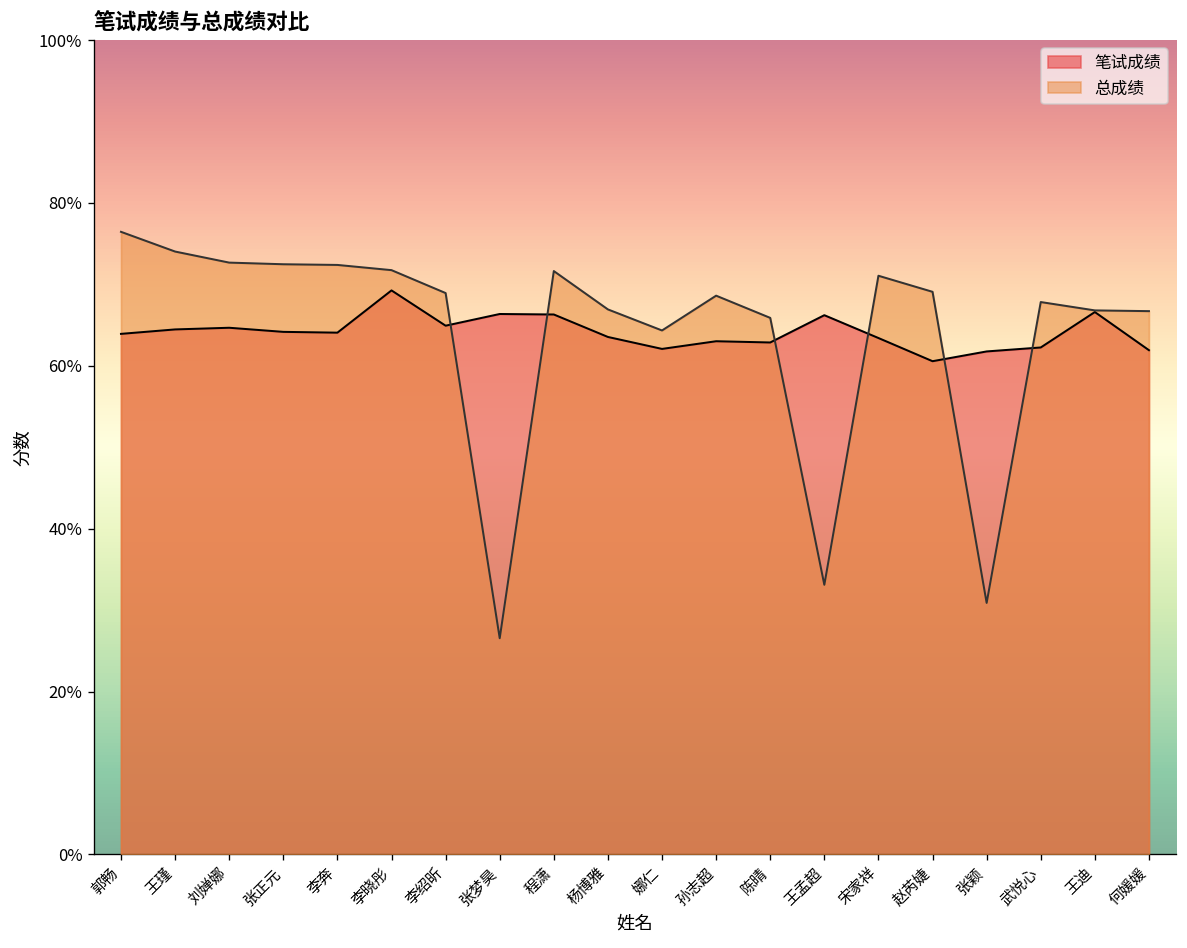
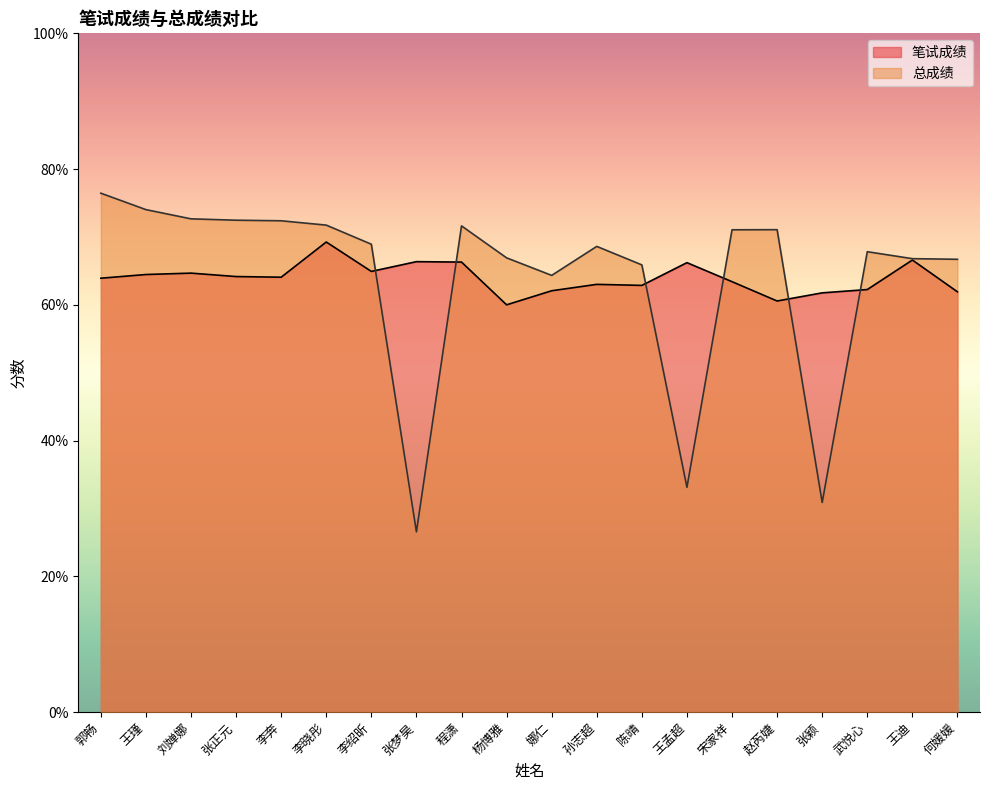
  {
    "笔试成绩": {
      "郭畅": "64%",
      "王瑾": "64%",
      "刘婵娜": "65%",
      "张正元": "64%",
      "李奔": "64%",
      "李晓彤": "69%",
      "李绍昕": "65%",
      "张梦昊": "66%",
      "程潇": "66%",
-     "杨博雅": "64%",
+     "杨博雅": "60%",
      "娜仁": "62%",
      "孙志超": "63%",
      "陈晴": "63%",
      "王孟超": "66%",
      "宋家祥": "63%",
      "赵芮婕": "61%",
      "张颖": "62%",
      "武悦心": "62%",
      "何媛媛": "62%"
    },
    "总成绩": {
      "郭畅": "76%",
      "王瑾": "74%",
      "刘婵娜": "73%",
      "张正元": "72%",
      "李奔": "72%",
      "李晓彤": "72%",
      "李绍昕": "69%",
      "张梦昊": "27%",
      "程潇": "72%",
      "杨博雅": "67%",
      "娜仁": "64%",
      "孙志超": "69%",
      "陈晴": "66%",
      "王孟超": "33%",
      "宋家祥": "71%",
-     "赵芮婕": "69%",
+     "赵芮婕": "71%",
      "张颖": "31%",
      "武悦心": "68%",
      "何媛媛": "67%"
    }
  }
